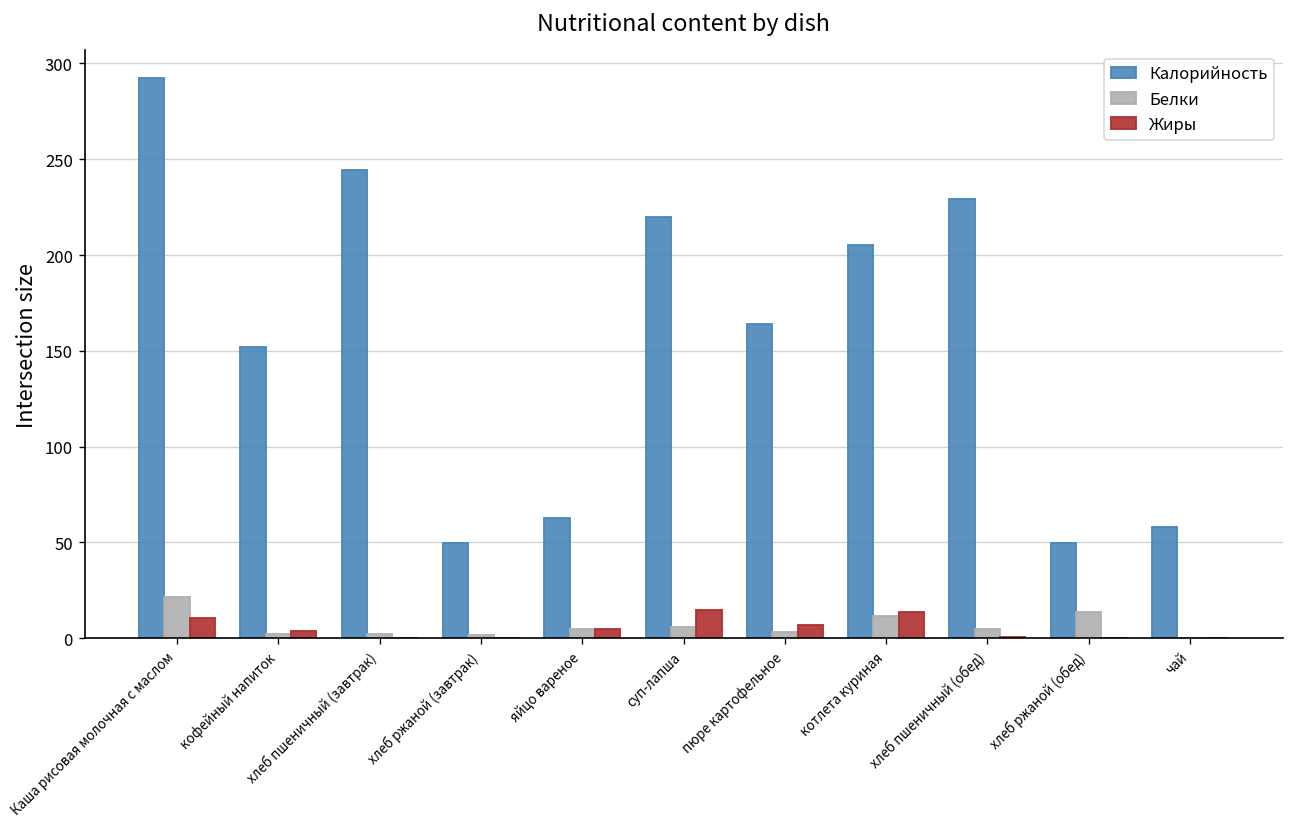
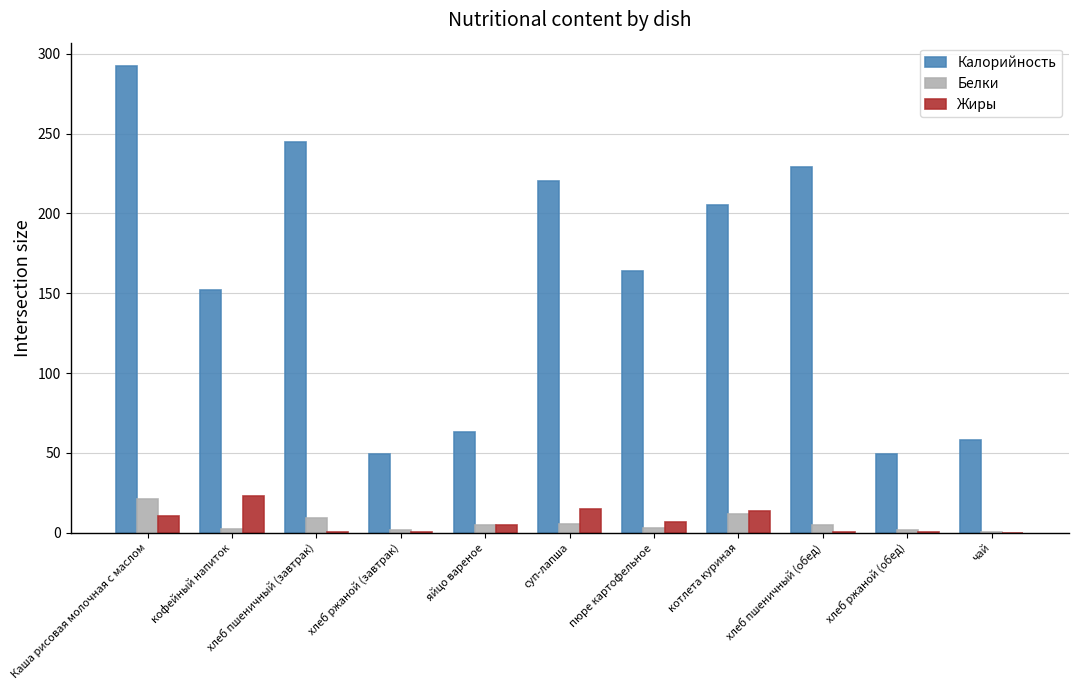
  {
    "Калорийность": {
      "Каша рисовая молочная с маслом": 292,
      "кофейный напиток": 152,
      "хлеб пшеничный (завтрак)": 244,
      "хлеб ржаной (завтрак)": 50,
      "яйцо вареное": 63,
      "суп-лапша": 220,
      "пюре картофельное": 164,
      "котлета куриная": 206,
      "хлеб пшеничный (обед)": 229,
      "хлеб ржаной (обед)": 50,
      "чай": 58
    },
    "Белки": {
      "Каша рисовая молочная с маслом": 21,
      "кофейный напиток": 3,
-     "хлеб пшеничный (завтрак)": 2,
+     "хлеб пшеничный (завтрак)": 9,
      "хлеб ржаной (завтрак)": 2,
      "яйцо вареное": 5,
      "суп-лапша": 6,
      "пюре картофельное": 3,
      "котлета куриная": 12,
      "хлеб пшеничный (обед)": 5,
-     "хлеб ржаной (обед)": 14
+     "хлеб ржаной (обед)": 2
    },
    "Жиры": {
      "Каша рисовая молочная с маслом": 11,
-     "кофейный напиток": 4,
+     "кофейный напиток": 23,
      "яйцо вареное": 5,
      "суп-лапша": 15,
      "пюре картофельное": 7,
      "котлета куриная": 14,
      "чай": 0
    }
  }
